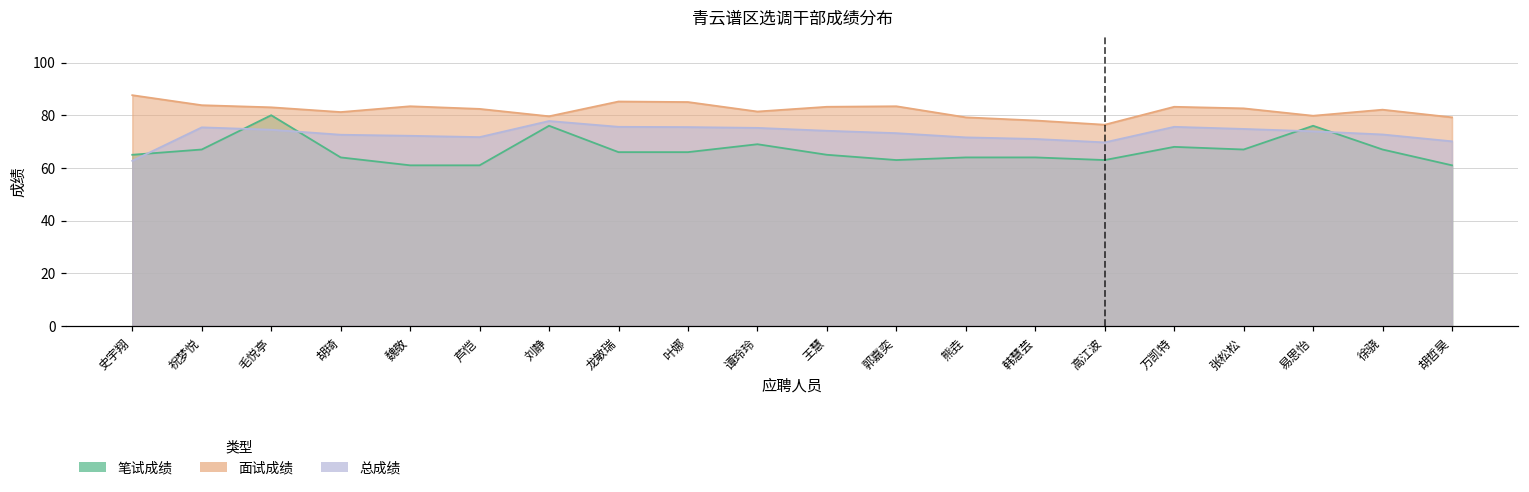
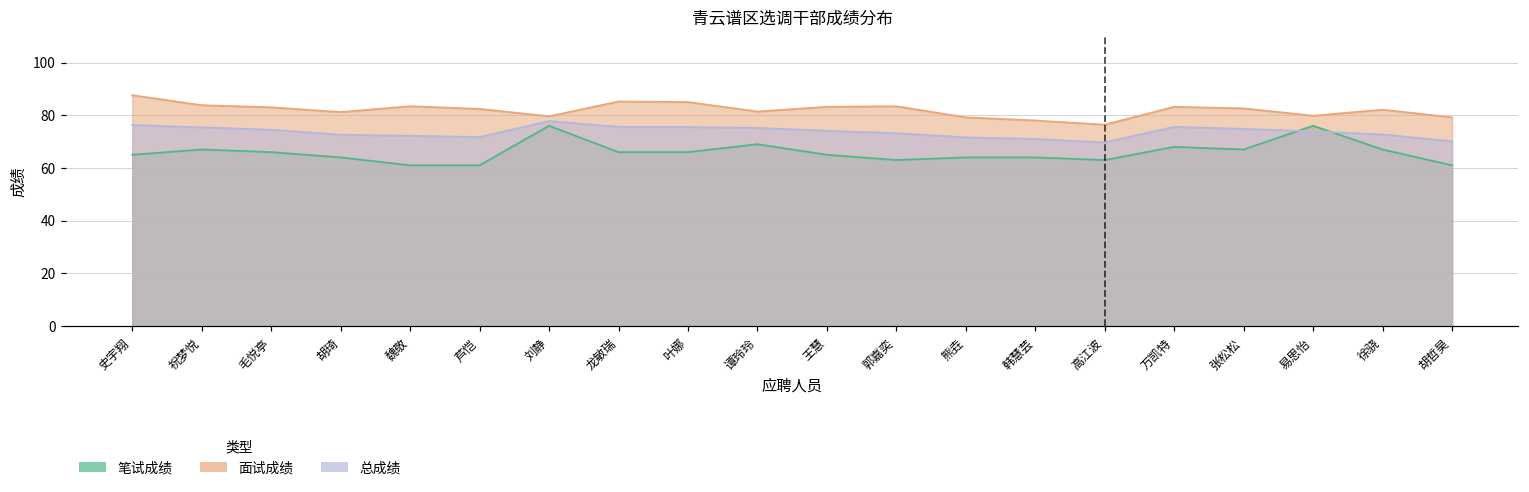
  {
    "笔试成绩": {
      "史宇翔": 65,
      "祝梦悦": 67,
-     "毛悦亭": 80,
+     "毛悦亭": 66,
      "胡琦": 64,
      "魏敬": 61,
      "芦恺": 61,
      "刘静": 76,
      "龙敏瑞": 66,
      "叶娜": 66,
      "谭玲玲": 69,
      "王慧": 65,
      "郭嘉奕": 63,
      "熊垚": 64,
      "韩慧芸": 64,
      "高江波": 63,
      "万凯特": 68,
      "张松松": 67,
      "易思怡": 76,
      "徐骁": 67,
      "胡哲昊": 61
    },
    "面试成绩": {
      "史宇翔": 88,
      "祝梦悦": 84,
      "毛悦亭": 83,
      "胡琦": 81,
      "魏敬": 83,
      "芦恺": 82,
      "刘静": 80,
      "龙敏瑞": 85,
      "叶娜": 85,
      "谭玲玲": 81,
      "王慧": 83,
      "郭嘉奕": 83,
      "熊垚": 79,
      "韩慧芸": 78,
      "高江波": 76,
      "万凯特": 83,
      "张松松": 83,
      "易思怡": 80,
      "徐骁": 82,
      "胡哲昊": 79
    },
    "总成绩": {
-     "史宇翔": 63,
+     "史宇翔": 76,
      "祝梦悦": 75,
      "毛悦亭": 75,
      "胡琦": 73,
      "魏敬": 72,
      "芦恺": 72,
      "刘静": 78,
      "龙敏瑞": 76,
      "叶娜": 76,
      "谭玲玲": 75,
      "王慧": 74,
      "郭嘉奕": 73,
      "熊垚": 72,
      "韩慧芸": 71,
      "高江波": 70,
      "万凯特": 76,
      "张松松": 75,
      "易思怡": 74,
      "徐骁": 73,
      "胡哲昊": 70
    }
  }
